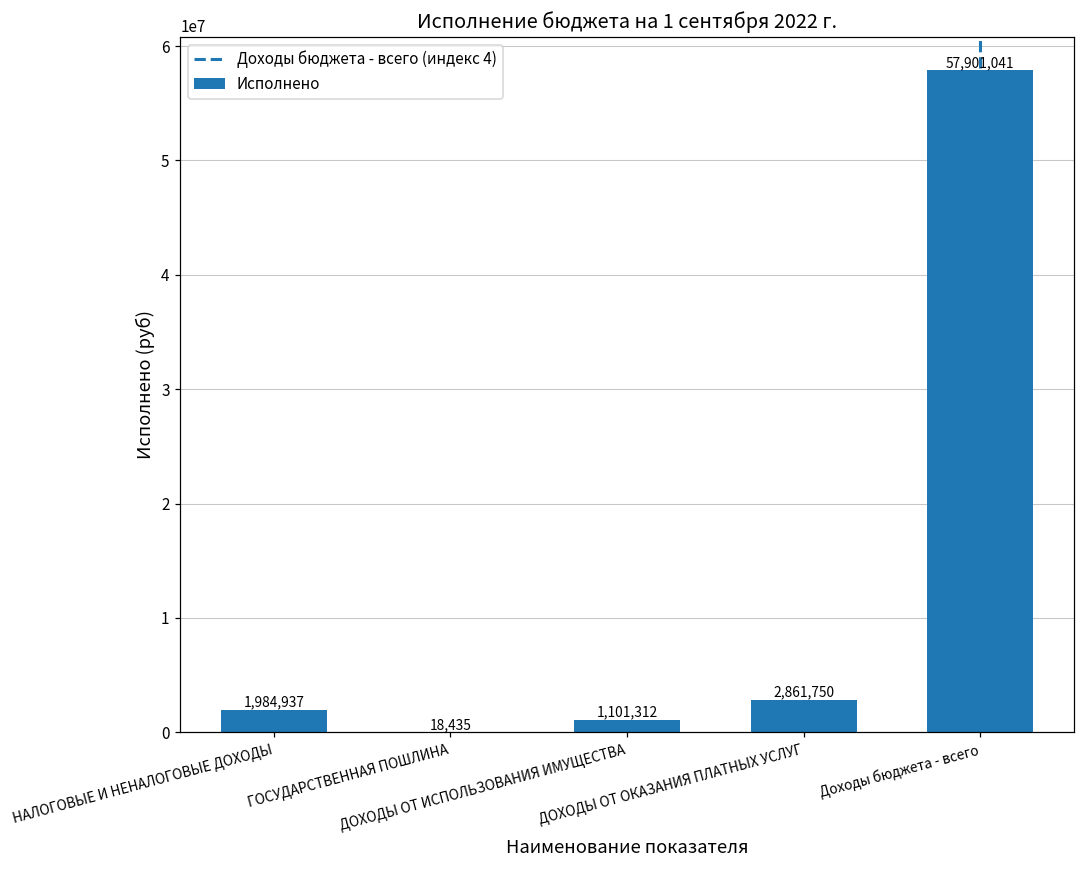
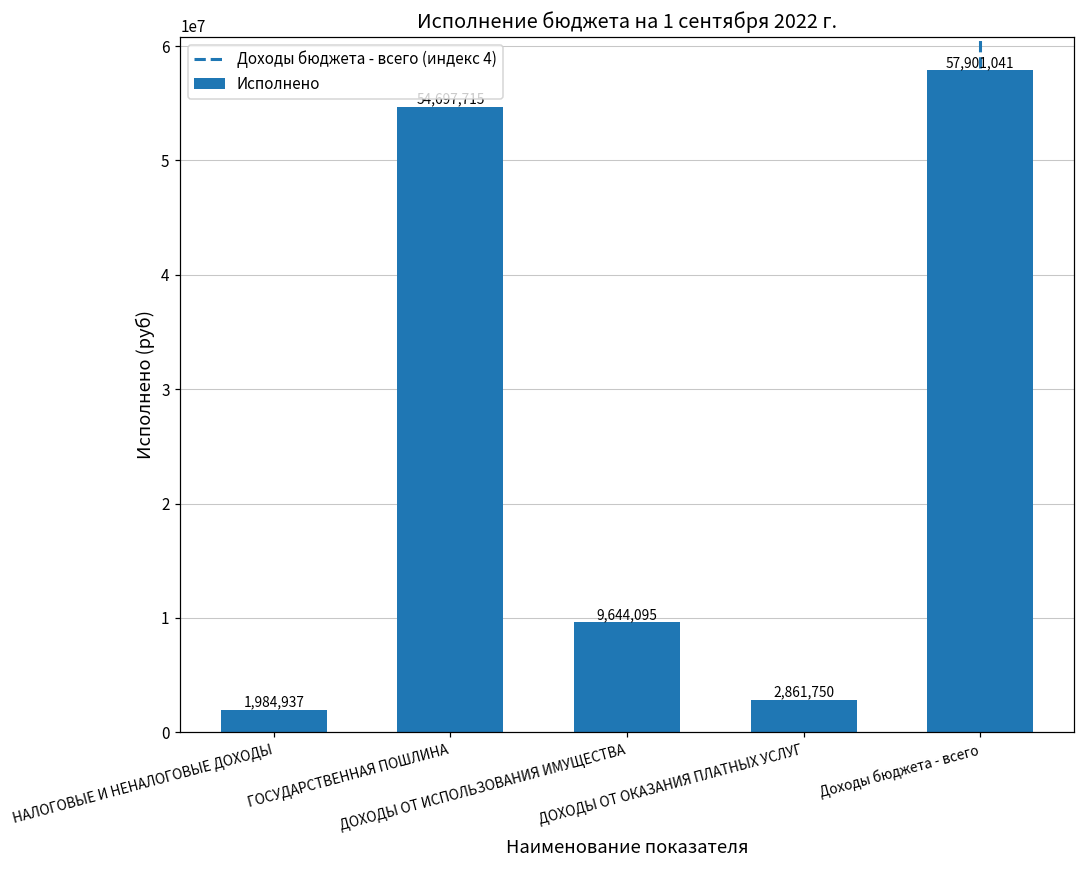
  {
    "НАЛОГОВЫЕ И НЕНАЛОГОВЫЕ ДОХОДЫ": "1,984,937",
-   "ГОСУДАРСТВЕННАЯ ПОШЛИНА": "0",
-   "ДОХОДЫ ОТ ИСПОЛЬЗОВАНИЯ ИМУЩЕСТВА": "1,101,312",
+   "ГОСУДАРСТВЕННАЯ ПОШЛИНА": "54700000",
+   "ДОХОДЫ ОТ ИСПОЛЬЗОВАНИЯ ИМУЩЕСТВА": "9,644,095",
    "ДОХОДЫ ОТ ОКАЗАНИЯ ПЛАТНЫХ УСЛУГ": "2,861,750",
    "Доходы бюджета - всего": "57,901,041"
  }
